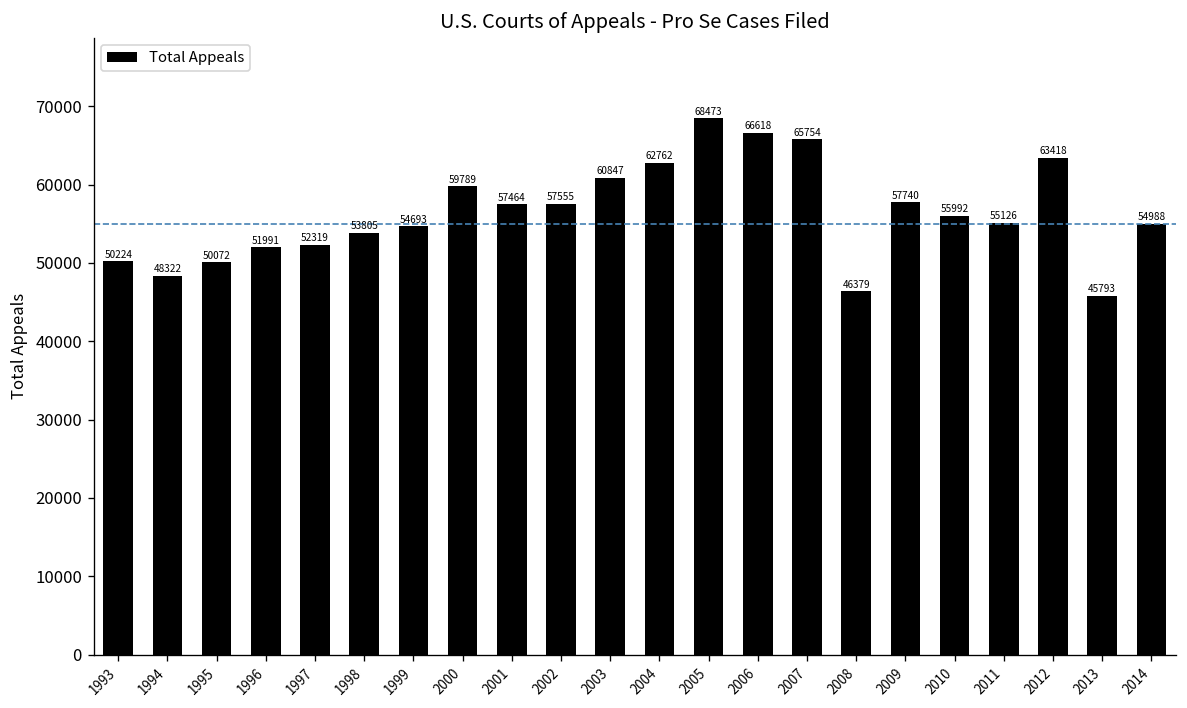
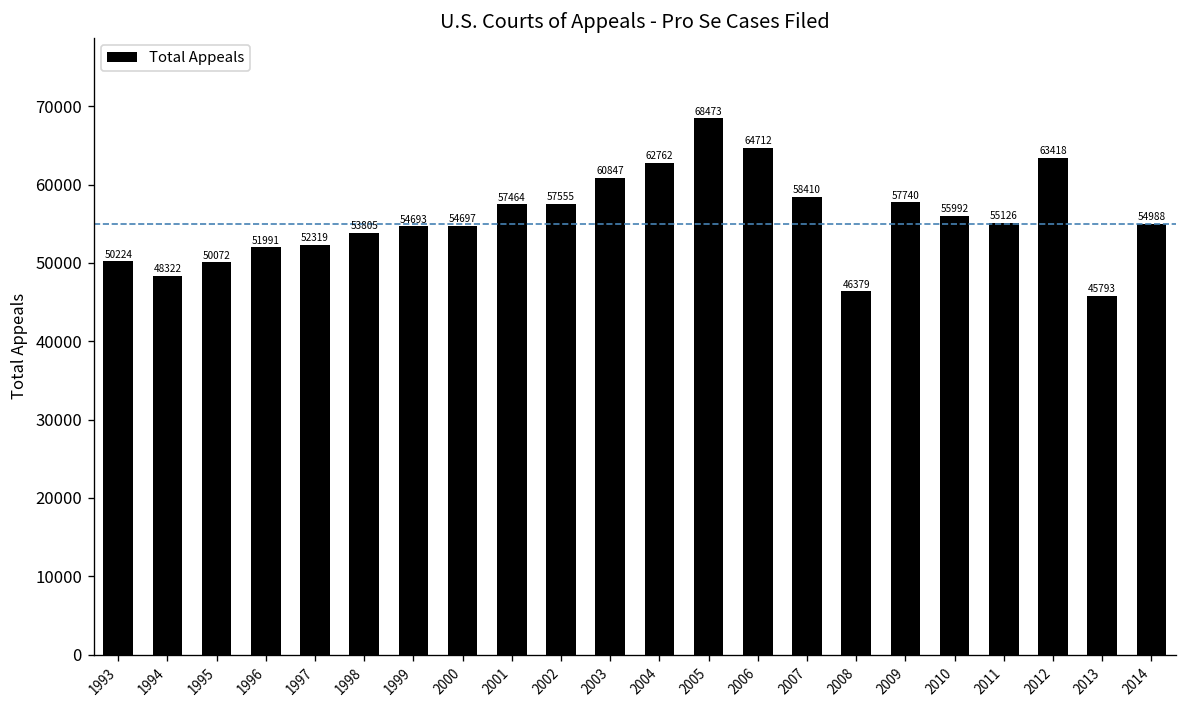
  {
    "1993": 50224,
    "1994": 48322,
    "1995": 50072,
    "1996": 51991,
    "1997": 52319,
    "1998": 53805,
    "1999": 54693,
-   "2000": 59789,
+   "2000": 54697,
    "2001": 57464,
    "2002": 57555,
    "2003": 60847,
    "2004": 62762,
    "2005": 68473,
-   "2006": 66618,
-   "2007": 65754,
+   "2006": 64712,
+   "2007": 58410,
    "2008": 46379,
    "2009": 57740,
    "2010": 55992,
    "2011": 55126,
    "2012": 63418,
    "2013": 45793,
    "2014": 54988
  }
